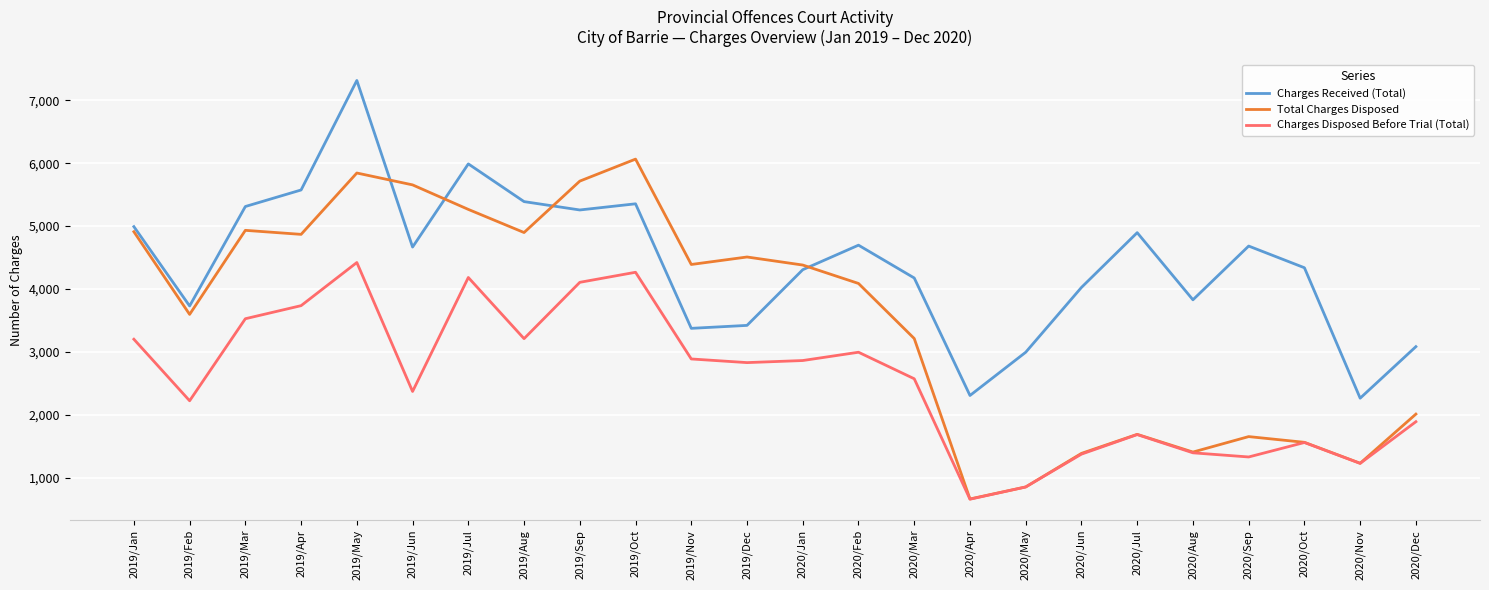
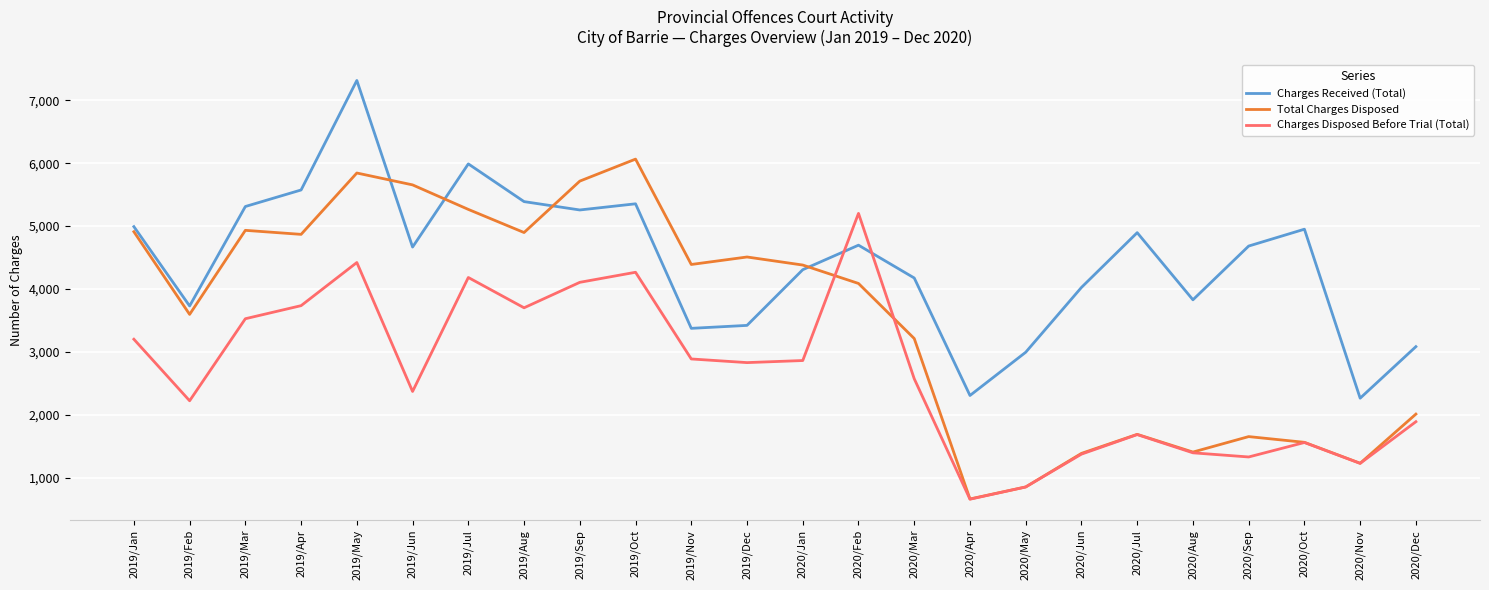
  {
    "Charges Received (Total)": {
      "2019/Jan": "5,000",
      "2019/Feb": "3,700",
      "2019/Mar": "5,300",
      "2019/Apr": "5,600",
      "2019/May": "7,300",
      "2019/Jun": "4,700",
      "2019/Jul": "6,000",
      "2019/Aug": "5,400",
      "2019/Sep": "5,300",
      "2019/Oct": "5,400",
      "2019/Nov": "3,400",
      "2019/Dec": "3,400",
      "2020/Jan": "4,300",
      "2020/Feb": "4,700",
      "2020/Mar": "4,200",
      "2020/Apr": "2,300",
      "2020/May": "3,000",
      "2020/Jun": "4,000",
      "2020/Jul": "4,900",
      "2020/Aug": "3,800",
      "2020/Sep": "4,700",
-     "2020/Oct": "4,300",
+     "2020/Oct": "5,000",
      "2020/Nov": "2,300",
      "2020/Dec": "3,100"
    },
    "Total Charges Disposed": {
      "2019/Jan": "4,900",
      "2019/Feb": "3,600",
      "2019/Mar": "4,900",
      "2019/Apr": "4,900",
      "2019/May": "5,800",
      "2019/Jun": "5,700",
      "2019/Jul": "5,300",
      "2019/Aug": "4,900",
      "2019/Sep": "5,700",
      "2019/Oct": "6,100",
      "2019/Nov": "4,400",
      "2019/Dec": "4,500",
      "2020/Jan": "4,400",
      "2020/Feb": "4,100",
      "2020/Mar": "3,200",
      "2020/Sep": "1,700",
      "2020/Dec": "2,000"
    },
    "Charges Disposed Before Trial (Total)": {
      "2019/Jan": "3,200",
      "2019/Feb": "2,200",
      "2019/Mar": "3,500",
      "2019/Apr": "3,700",
      "2019/May": "4,400",
      "2019/Jun": "2,400",
      "2019/Jul": "4,200",
-     "2019/Aug": "3,200",
+     "2019/Aug": "3,700",
      "2019/Sep": "4,100",
      "2019/Oct": "4,300",
      "2019/Nov": "2,900",
      "2019/Dec": "2,800",
      "2020/Jan": "2,900",
-     "2020/Feb": "3,000",
+     "2020/Feb": "5,200",
      "2020/Mar": "2,600",
      "2020/Sep": "1,300",
      "2020/Dec": "1,900"
    }
  }
